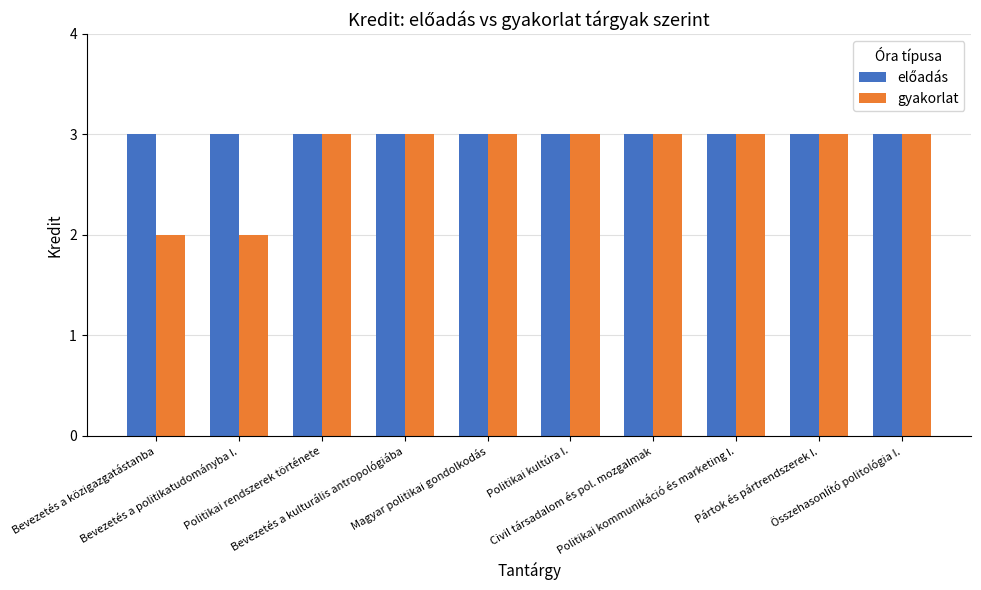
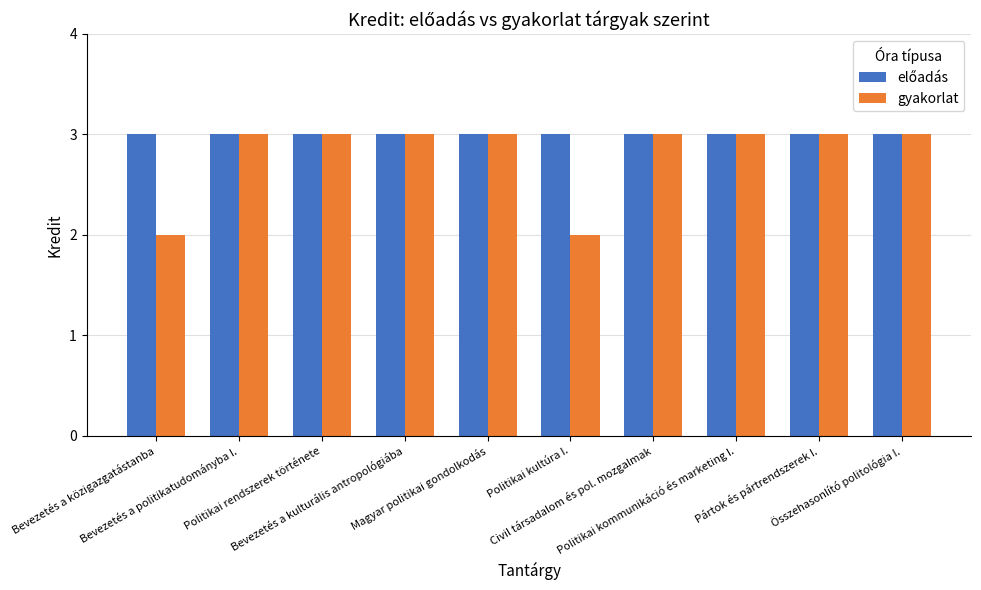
  {
    "előadás": {
      "Bevezetés a közigazgatástanba": 3,
      "Bevezetés a politikatudományba I.": 3,
      "Politikai rendszerek története": 3,
      "Bevezetés a kulturális antropológiába": 3,
      "Magyar politikai gondolkodás": 3,
      "Politikai kultúra I.": 3,
      "Civil társadalom és pol. mozgalmak": 3,
      "Politikai kommunikáció és marketing I.": 3,
      "Pártok és pártrendszerek I.": 3,
      "Összehasonlító politológia I.": 3
    },
    "gyakorlat": {
      "Bevezetés a közigazgatástanba": 2,
-     "Bevezetés a politikatudományba I.": 2,
+     "Bevezetés a politikatudományba I.": 3,
      "Politikai rendszerek története": 3,
      "Bevezetés a kulturális antropológiába": 3,
      "Magyar politikai gondolkodás": 3,
-     "Politikai kultúra I.": 3,
+     "Politikai kultúra I.": 2,
      "Civil társadalom és pol. mozgalmak": 3,
      "Politikai kommunikáció és marketing I.": 3,
      "Pártok és pártrendszerek I.": 3,
      "Összehasonlító politológia I.": 3
    }
  }
